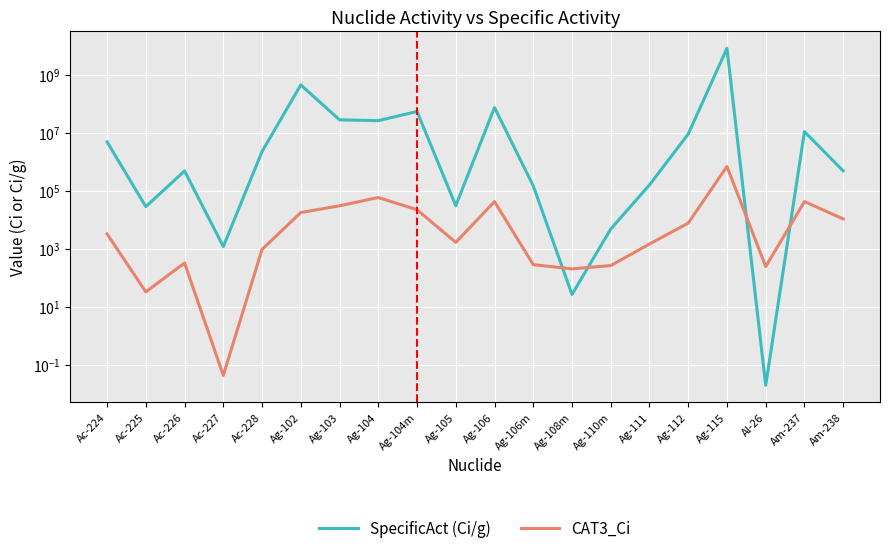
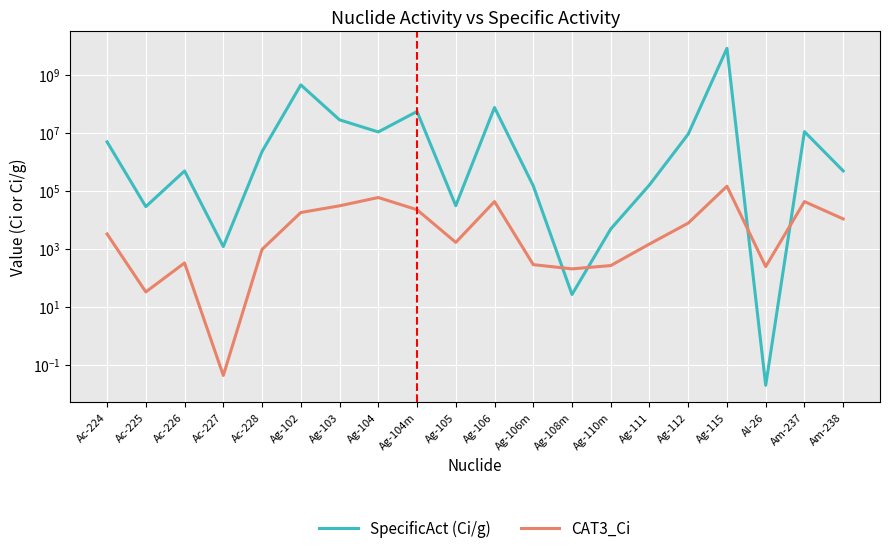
  {
    "SpecificAct (Ci/g)": {
      "Ac-224": 5000000,
      "Ac-225": 30000,
      "Ac-226": 500000,
      "Ac-227": 1200,
      "Ac-228": 2000000,
      "Ag-102": 400000000,
      "Ag-103": 30000000,
-     "Ag-104": 30000000,
+     "Ag-104": 11000000,
      "Ag-104m": 50000000,
      "Ag-105": 30000,
      "Ag-106": 70000000,
      "Ag-106m": 100000,
      "Ag-108m": 30,
      "Ag-110m": 5000,
      "Ag-111": 200000,
      "Ag-112": 9000000,
      "Ag-115": 8000000000,
      "Al-26": 0.02,
      "Am-237": 11000000,
      "Am-238": 500000
    },
    "CAT3_Ci": {
      "Ac-224": 3000,
      "Ac-225": 30,
      "Ac-226": 300,
      "Ac-227": 0.04,
      "Ac-228": 900,
      "Ag-102": 20000,
      "Ag-103": 30000,
      "Ag-104": 60000,
      "Ag-104m": 20000,
      "Ag-105": 2000,
      "Ag-106": 40000,
      "Ag-106m": 300,
      "Ag-108m": 200,
      "Ag-110m": 300,
      "Ag-111": 1000,
      "Ag-112": 8000,
-     "Ag-115": 700000,
+     "Ag-115": 100000,
      "Al-26": 200,
      "Am-237": 40000,
      "Am-238": 11000
    }
  }
